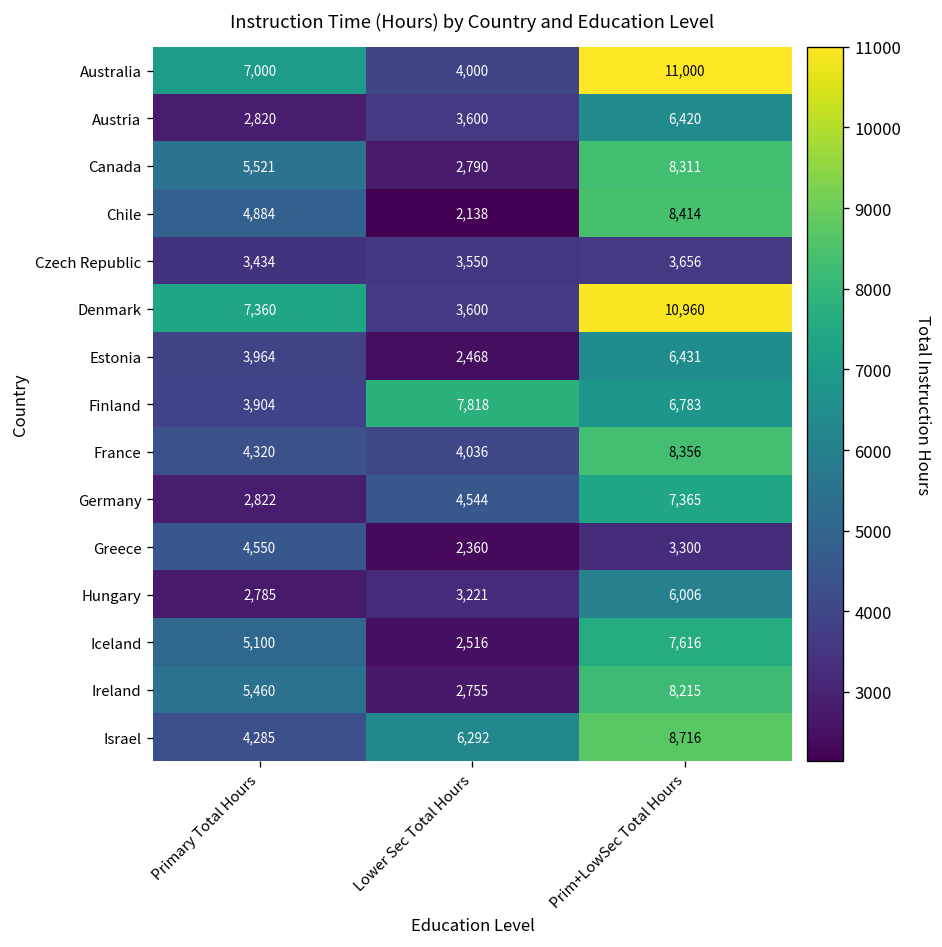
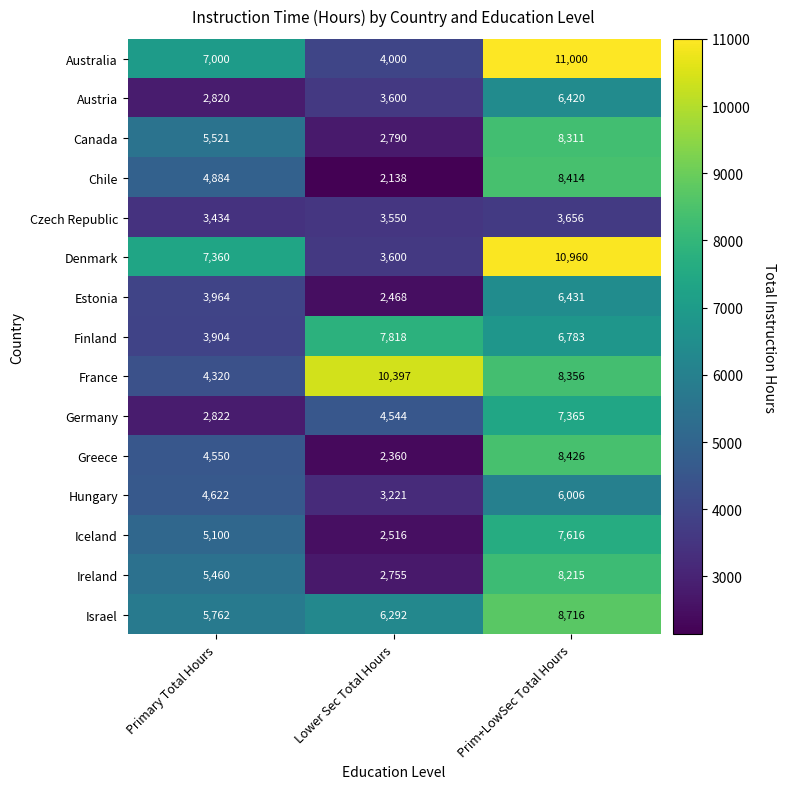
  {
    "Australia": {
      "Primary Total Hours": "7,000",
      "Lower Sec Total Hours": "4,000",
      "Prim+LowSec Total Hours": "11,000"
    },
    "Austria": {
      "Primary Total Hours": "2,820",
      "Lower Sec Total Hours": "3,600",
      "Prim+LowSec Total Hours": "6,420"
    },
    "Canada": {
      "Primary Total Hours": "5,521",
      "Lower Sec Total Hours": "2,790",
      "Prim+LowSec Total Hours": "8,311"
    },
    "Chile": {
      "Primary Total Hours": "4,884",
      "Lower Sec Total Hours": "2,138",
      "Prim+LowSec Total Hours": "8,414"
    },
    "Czech Republic": {
      "Primary Total Hours": "3,434",
      "Lower Sec Total Hours": "3,550",
      "Prim+LowSec Total Hours": "3,656"
    },
    "Denmark": {
      "Primary Total Hours": "7,360",
      "Lower Sec Total Hours": "3,600",
      "Prim+LowSec Total Hours": "10,960"
    },
    "Estonia": {
      "Primary Total Hours": "3,964",
      "Lower Sec Total Hours": "2,468",
      "Prim+LowSec Total Hours": "6,431"
    },
    "Finland": {
      "Primary Total Hours": "3,904",
      "Lower Sec Total Hours": "7,818",
      "Prim+LowSec Total Hours": "6,783"
    },
    "France": {
      "Primary Total Hours": "4,320",
-     "Lower Sec Total Hours": "4,036",
+     "Lower Sec Total Hours": "10,397",
      "Prim+LowSec Total Hours": "8,356"
    },
    "Germany": {
      "Primary Total Hours": "2,822",
      "Lower Sec Total Hours": "4,544",
      "Prim+LowSec Total Hours": "7,365"
    },
    "Greece": {
      "Primary Total Hours": "4,550",
      "Lower Sec Total Hours": "2,360",
-     "Prim+LowSec Total Hours": "3,300"
+     "Prim+LowSec Total Hours": "8,426"
    },
    "Hungary": {
-     "Primary Total Hours": "2,785",
+     "Primary Total Hours": "4,622",
      "Lower Sec Total Hours": "3,221",
      "Prim+LowSec Total Hours": "6,006"
    },
    "Iceland": {
      "Primary Total Hours": "5,100",
      "Lower Sec Total Hours": "2,516",
      "Prim+LowSec Total Hours": "7,616"
    },
    "Ireland": {
      "Primary Total Hours": "5,460",
      "Lower Sec Total Hours": "2,755",
      "Prim+LowSec Total Hours": "8,215"
    },
    "Israel": {
-     "Primary Total Hours": "4,285",
+     "Primary Total Hours": "5,762",
      "Lower Sec Total Hours": "6,292",
      "Prim+LowSec Total Hours": "8,716"
    }
  }
